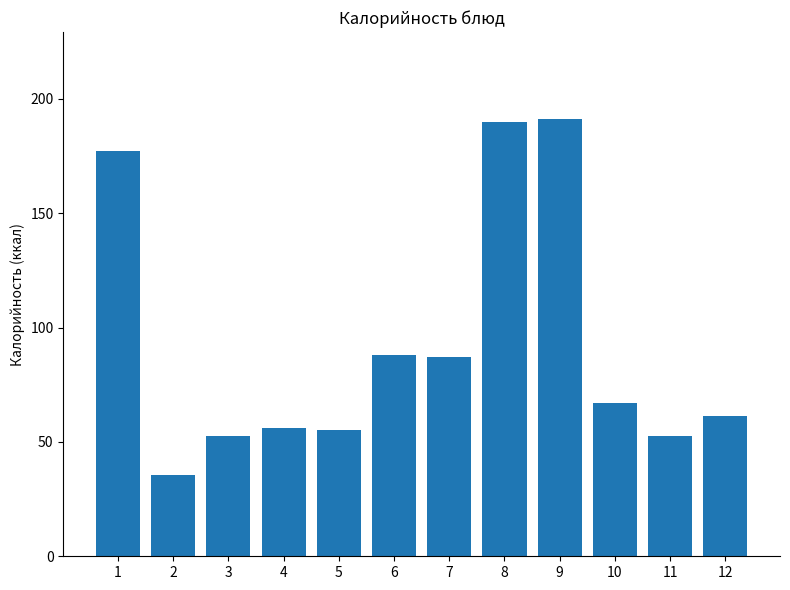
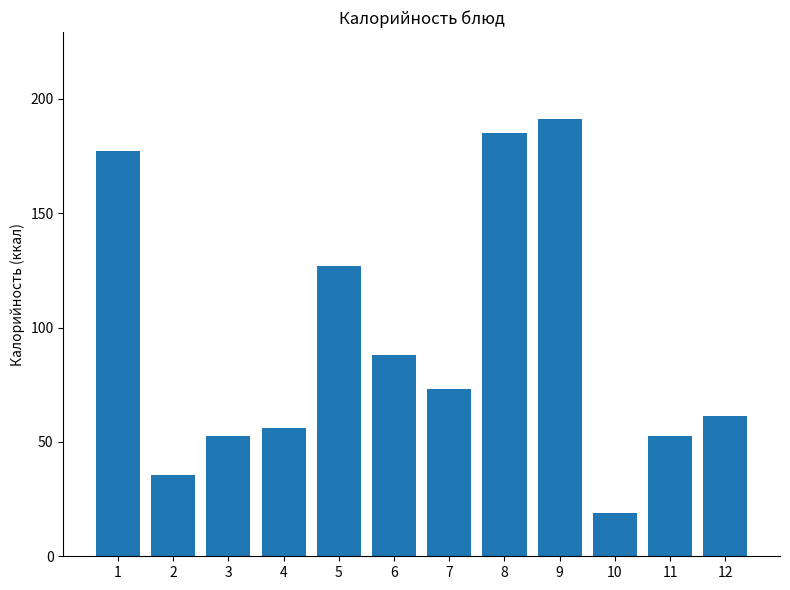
  {
    "1": 177,
    "2": 35,
    "3": 52,
    "4": 56,
-   "5": 55,
+   "5": 127,
    "6": 88,
-   "7": 87,
-   "8": 190,
+   "7": 73,
+   "8": 185,
    "9": 191,
-   "10": 67,
+   "10": 19,
    "11": 52,
    "12": 61
  }
